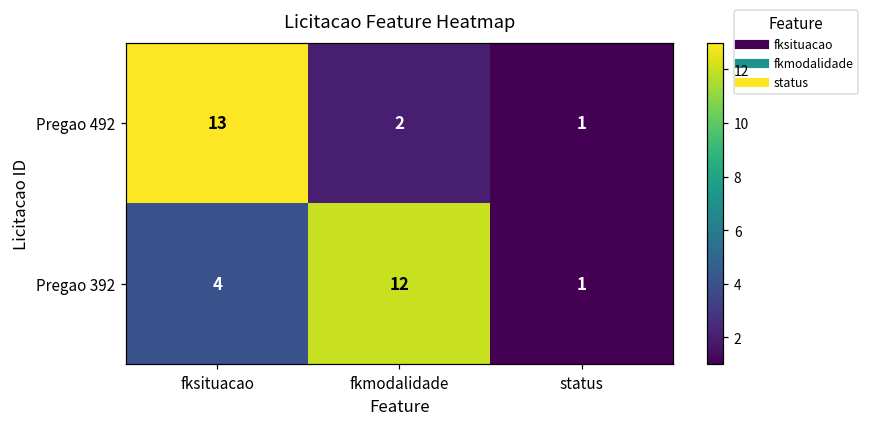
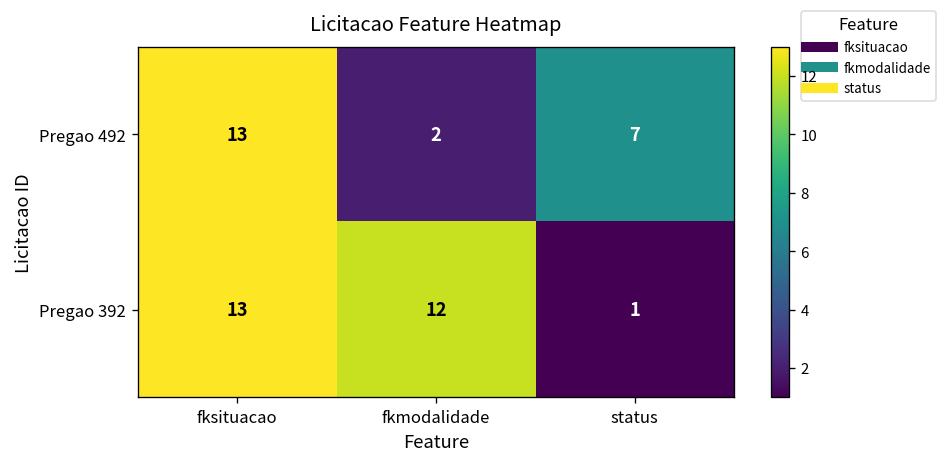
  {
    "Pregao 492": {
      "fksituacao": 13,
      "fkmodalidade": 2,
-     "status": 1
+     "status": 7
    },
    "Pregao 392": {
-     "fksituacao": 4,
+     "fksituacao": 13,
      "fkmodalidade": 12,
      "status": 1
    }
  }
